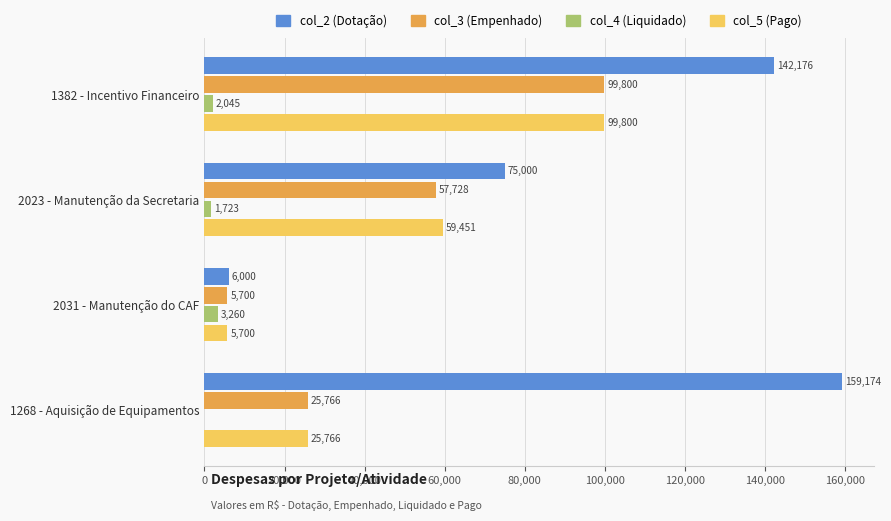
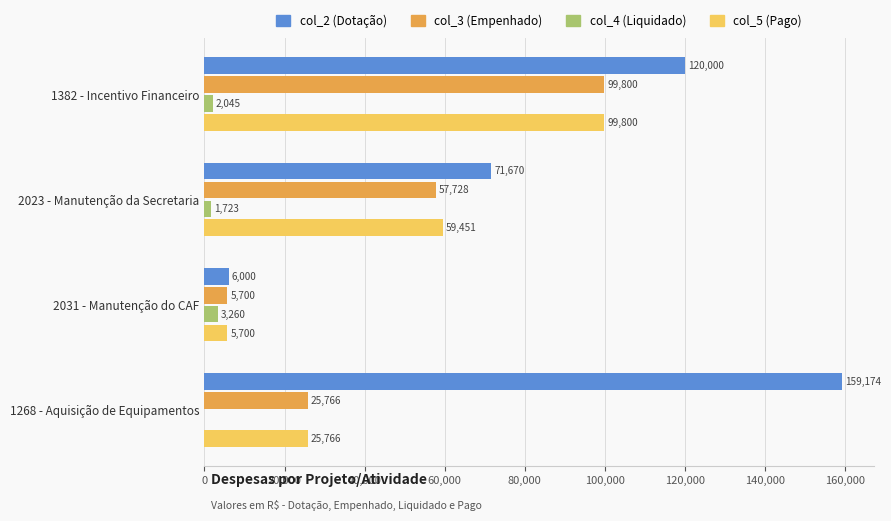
  {
    "col_2 (Dotação)": {
-     "1382 - Incentivo Financeiro": "142,176",
-     "2023 - Manutenção da Secretaria": "75,000",
+     "1382 - Incentivo Financeiro": "120,000",
+     "2023 - Manutenção da Secretaria": "71,670",
      "2031 - Manutenção do CAF": "6,000",
      "1268 - Aquisição de Equipamentos": "159,174"
    },
    "col_4 (Liquidado)": {
      "1382 - Incentivo Financeiro": "2,045",
      "2023 - Manutenção da Secretaria": "1,723",
      "2031 - Manutenção do CAF": "3,260"
    }
  }
